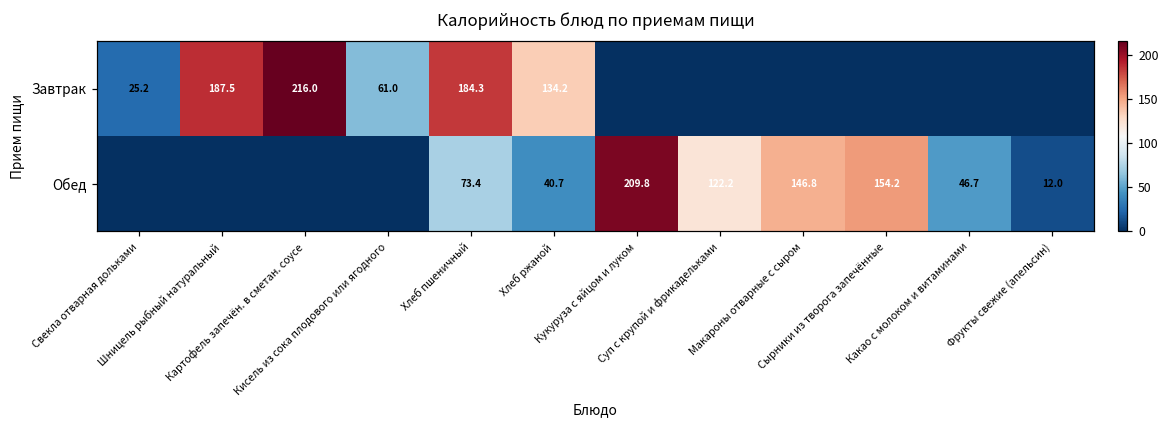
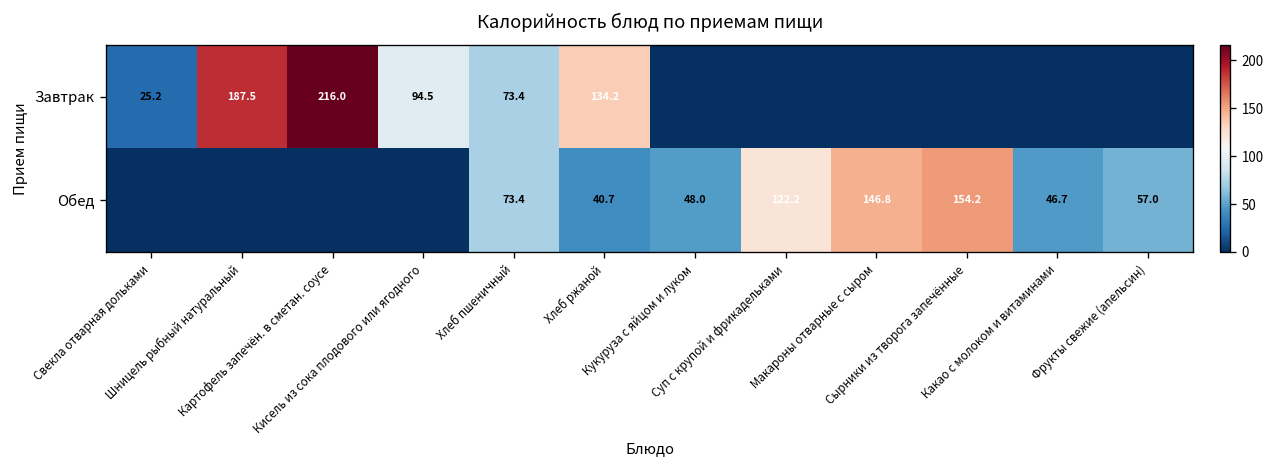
  {
    "Завтрак": {
      "Свекла отварная дольками": 25.2,
      "Шницель рыбный натуральный": 187.5,
      "Картофель запечён. в сметан. соусе": 216.0,
-     "Кисель из сока плодового или ягодного": 61.0,
-     "Хлеб пшеничный": 184.3,
+     "Кисель из сока плодового или ягодного": 94.5,
+     "Хлеб пшеничный": 73.4,
      "Хлеб ржаной": 134.2
    },
    "Обед": {
      "Хлеб пшеничный": 73.4,
      "Хлеб ржаной": 40.7,
-     "Кукуруза с яйцом и луком": 209.8,
+     "Кукуруза с яйцом и луком": 48.0,
      "Макароны отварные с сыром": 146.8,
      "Сырники из творога запечённые": 154.2,
      "Какао с молоком и витаминами": 46.7,
-     "Фрукты свежие (апельсин)": 12.0
+     "Фрукты свежие (апельсин)": 57.0
    }
  }
